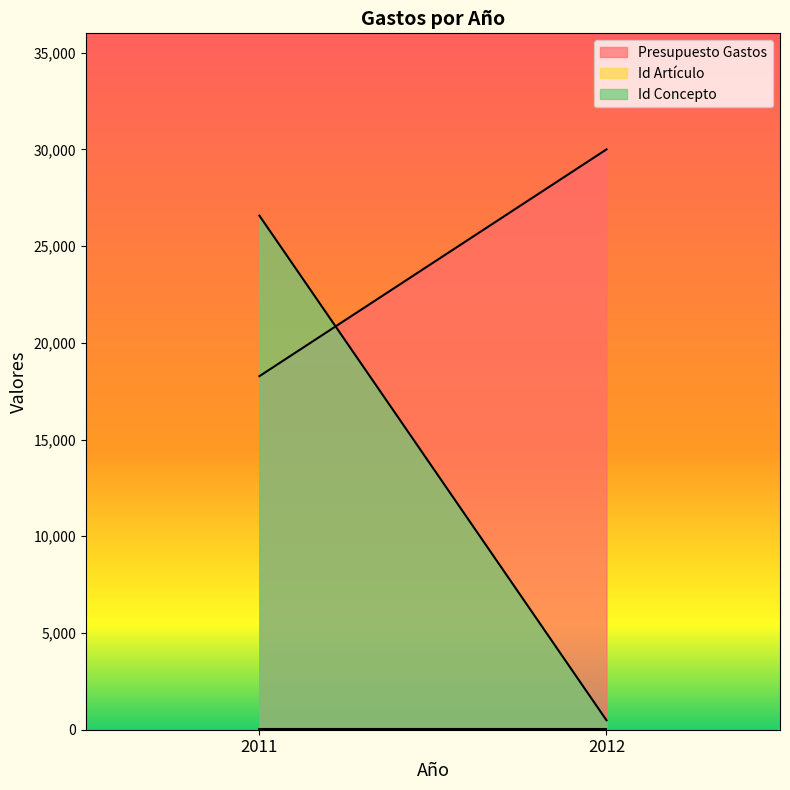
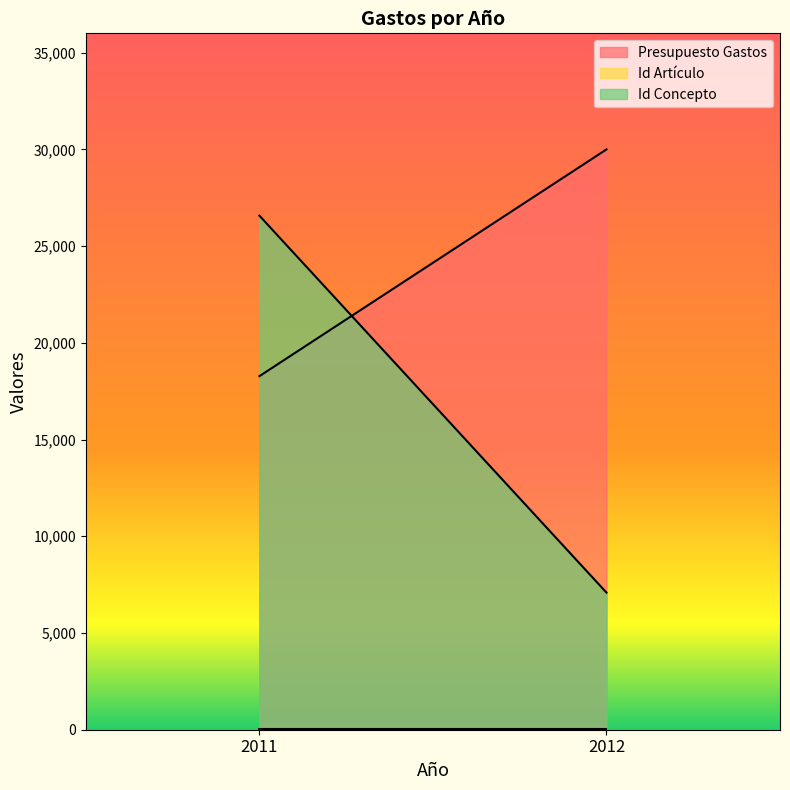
  {
    "Presupuesto Gastos": {
      "2011": "18,300",
      "2012": "30,000"
    },
    "Id Artículo": {
      "2011": "0",
      "2012": "0"
    },
    "Id Concepto": {
      "2011": "26,600",
-     "2012": "500"
+     "2012": "7,100"
    }
  }
